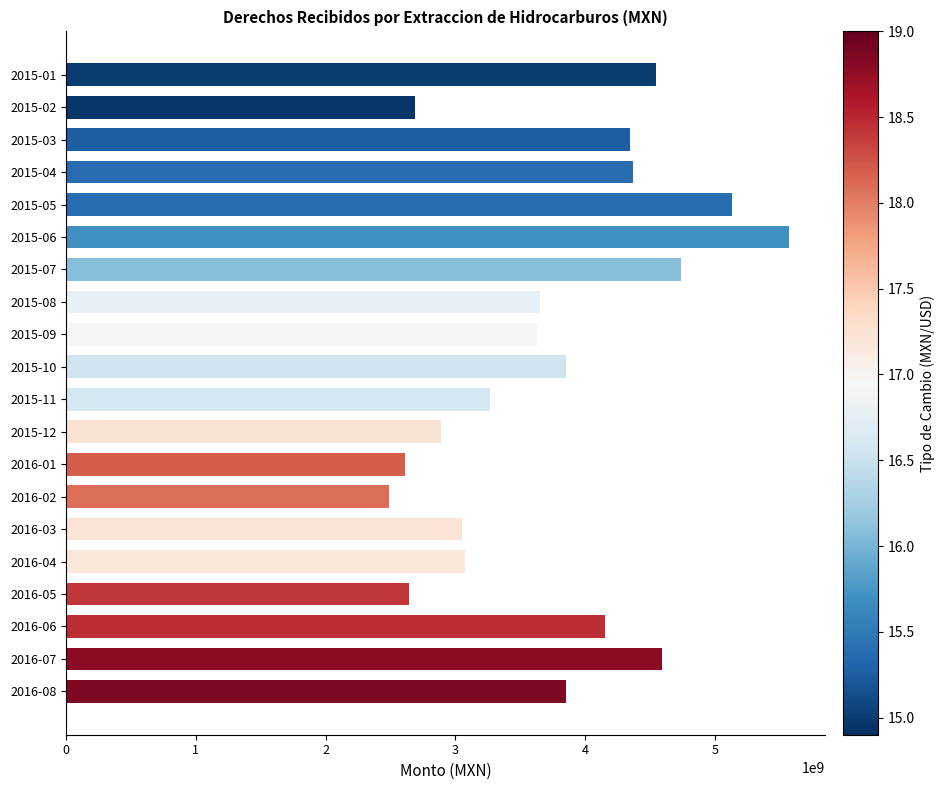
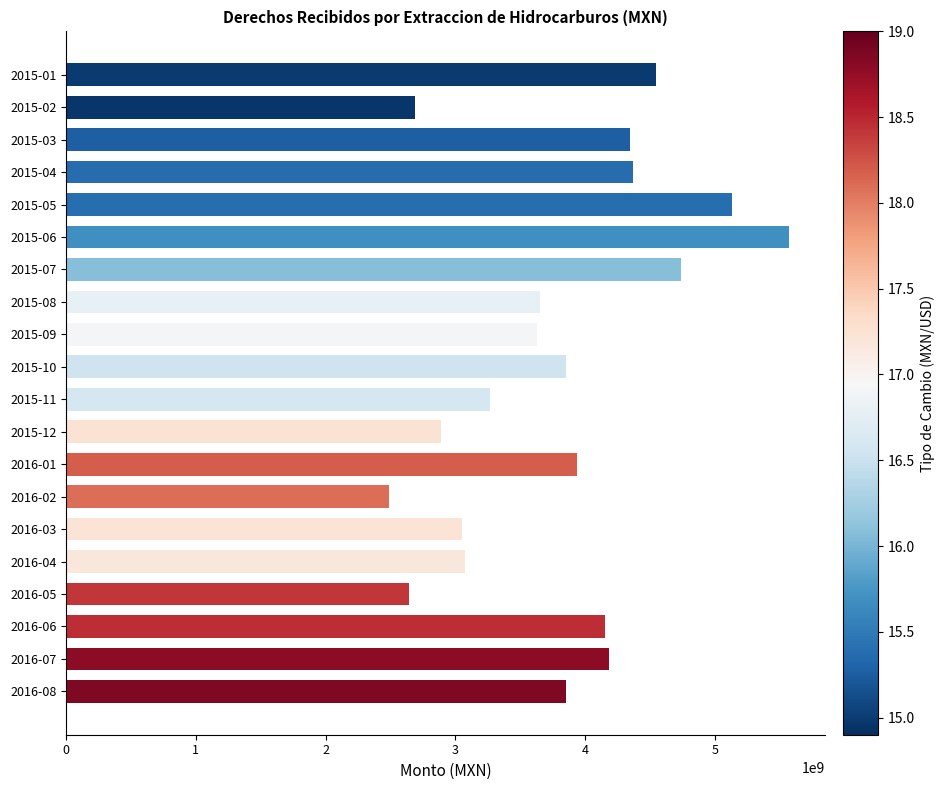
  {
    "2015-01": 4550000000,
    "2015-02": 2690000000,
    "2015-03": 4350000000,
    "2015-04": 4370000000,
    "2015-05": 5130000000,
    "2015-06": 5570000000,
    "2015-07": 4740000000,
    "2015-08": 3660000000,
    "2015-09": 3630000000,
    "2015-10": 3850000000,
    "2015-11": 3270000000,
    "2015-12": 2890000000,
-   "2016-01": 2610000000,
+   "2016-01": 3940000000,
    "2016-02": 2490000000,
    "2016-03": 3050000000,
    "2016-04": 3080000000,
    "2016-05": 2640000000,
    "2016-06": 4150000000,
-   "2016-07": 4600000000,
+   "2016-07": 4180000000,
    "2016-08": 3850000000
  }
